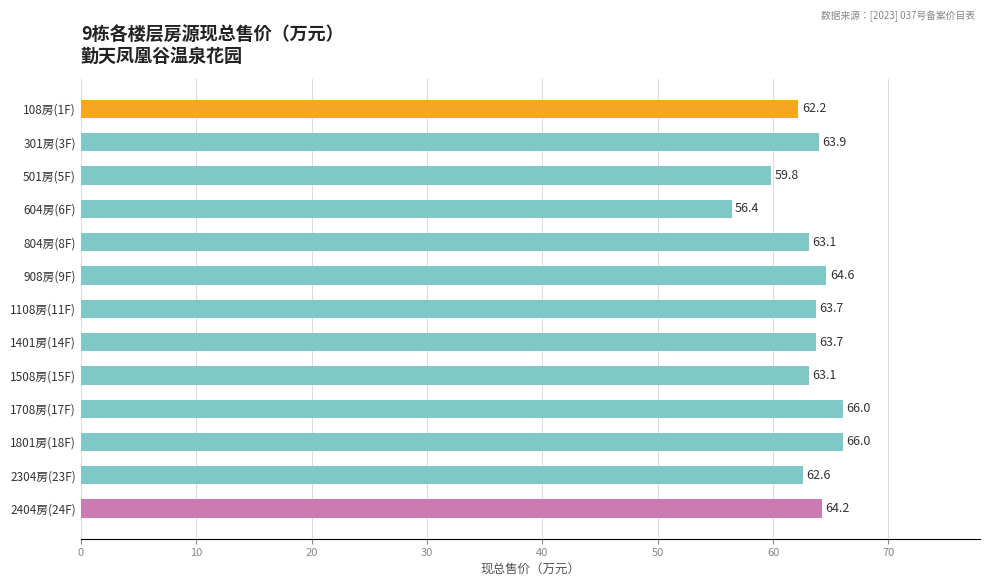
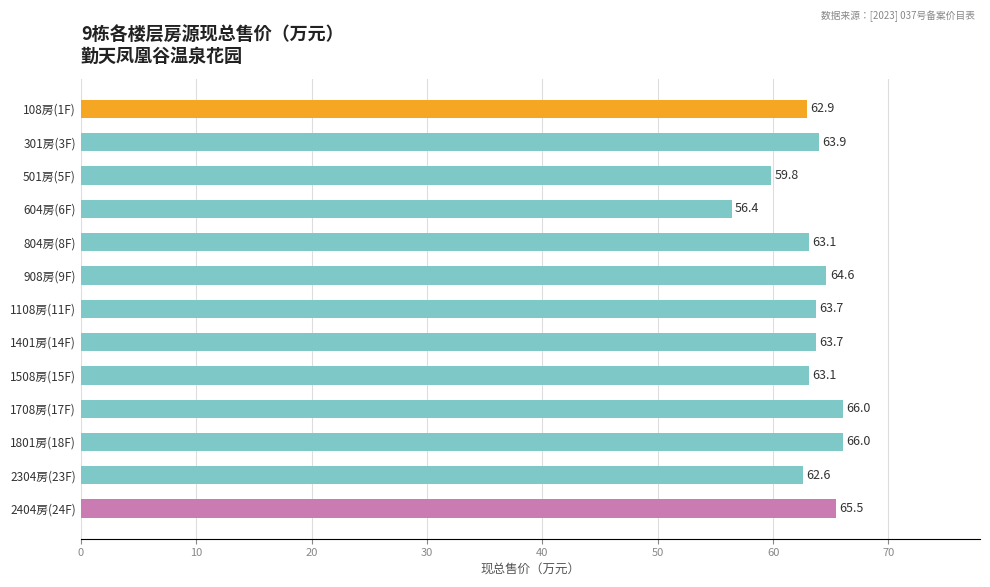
  {
-   "108房(1F)": 62.2,
+   "108房(1F)": 62.9,
    "301房(3F)": 63.9,
    "501房(5F)": 59.8,
    "604房(6F)": 56.4,
    "804房(8F)": 63.1,
    "908房(9F)": 64.6,
    "1108房(11F)": 63.7,
    "1401房(14F)": 63.7,
    "1508房(15F)": 63.1,
    "1708房(17F)": 66.0,
    "1801房(18F)": 66.0,
    "2304房(23F)": 62.6,
-   "2404房(24F)": 64.2
+   "2404房(24F)": 65.5
  }
